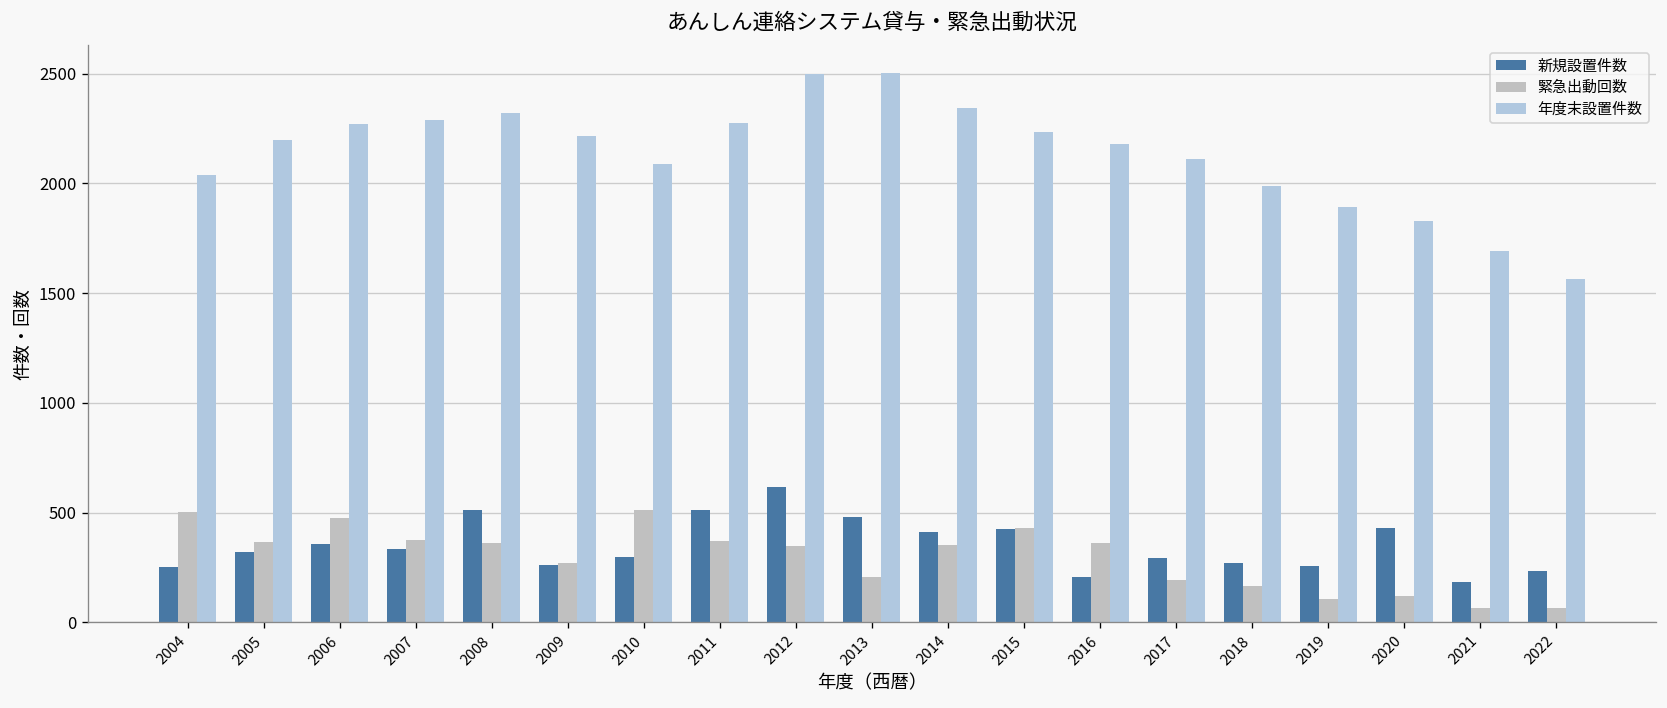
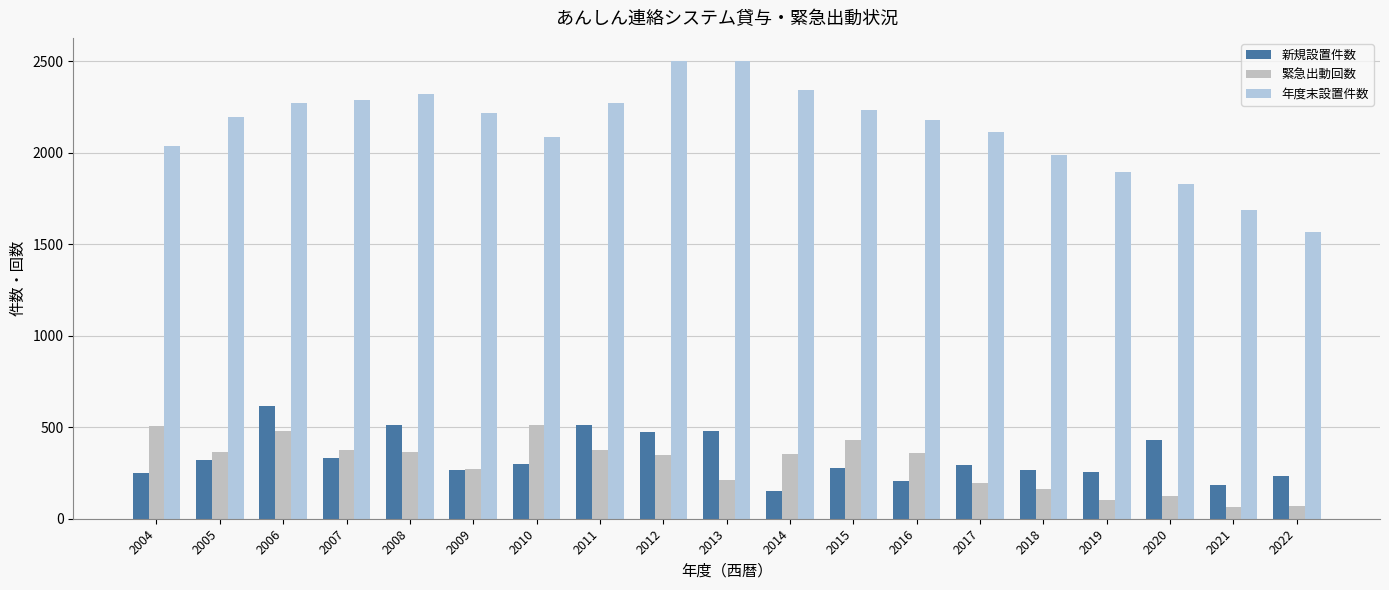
  {
    "新規設置件数": {
      "2004": 250,
      "2005": 320,
-     "2006": 360,
+     "2006": 620,
      "2007": 330,
      "2008": 510,
      "2009": 260,
      "2010": 300,
      "2011": 510,
-     "2012": 620,
+     "2012": 480,
      "2013": 480,
-     "2014": 410,
-     "2015": 430,
+     "2014": 150,
+     "2015": 280,
      "2016": 210,
      "2017": 290,
      "2018": 270,
      "2019": 260,
      "2020": 430,
      "2021": 180,
      "2022": 240
    }
  }
